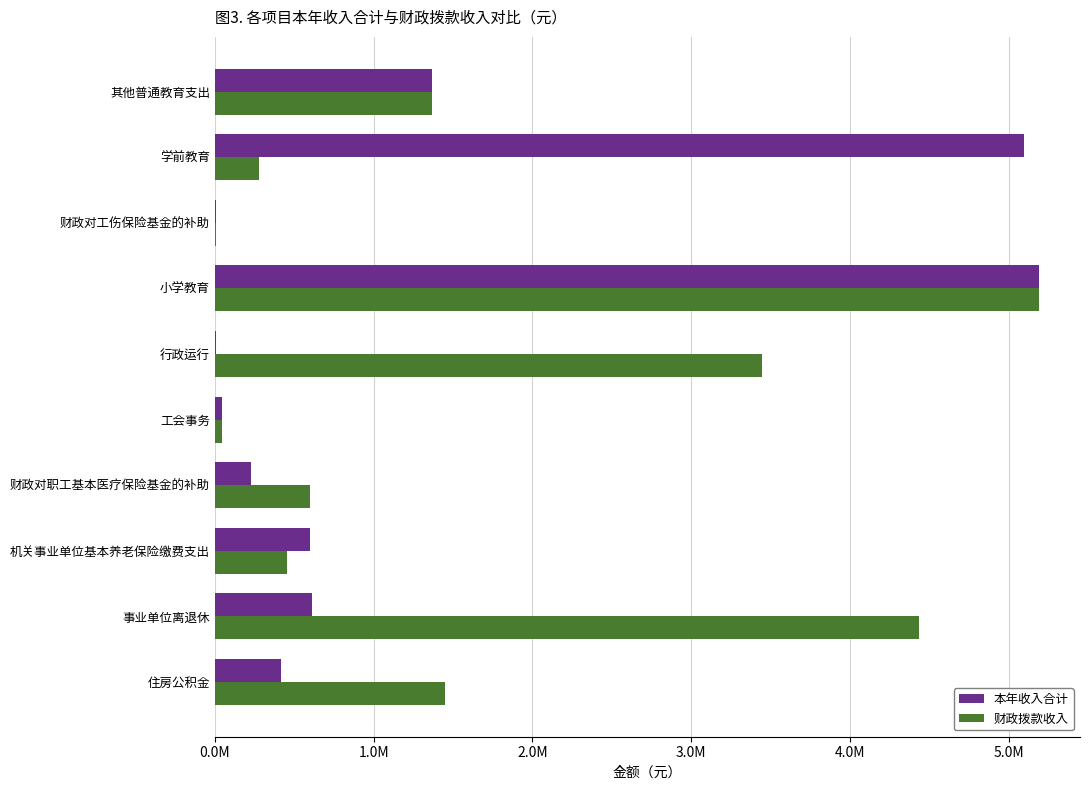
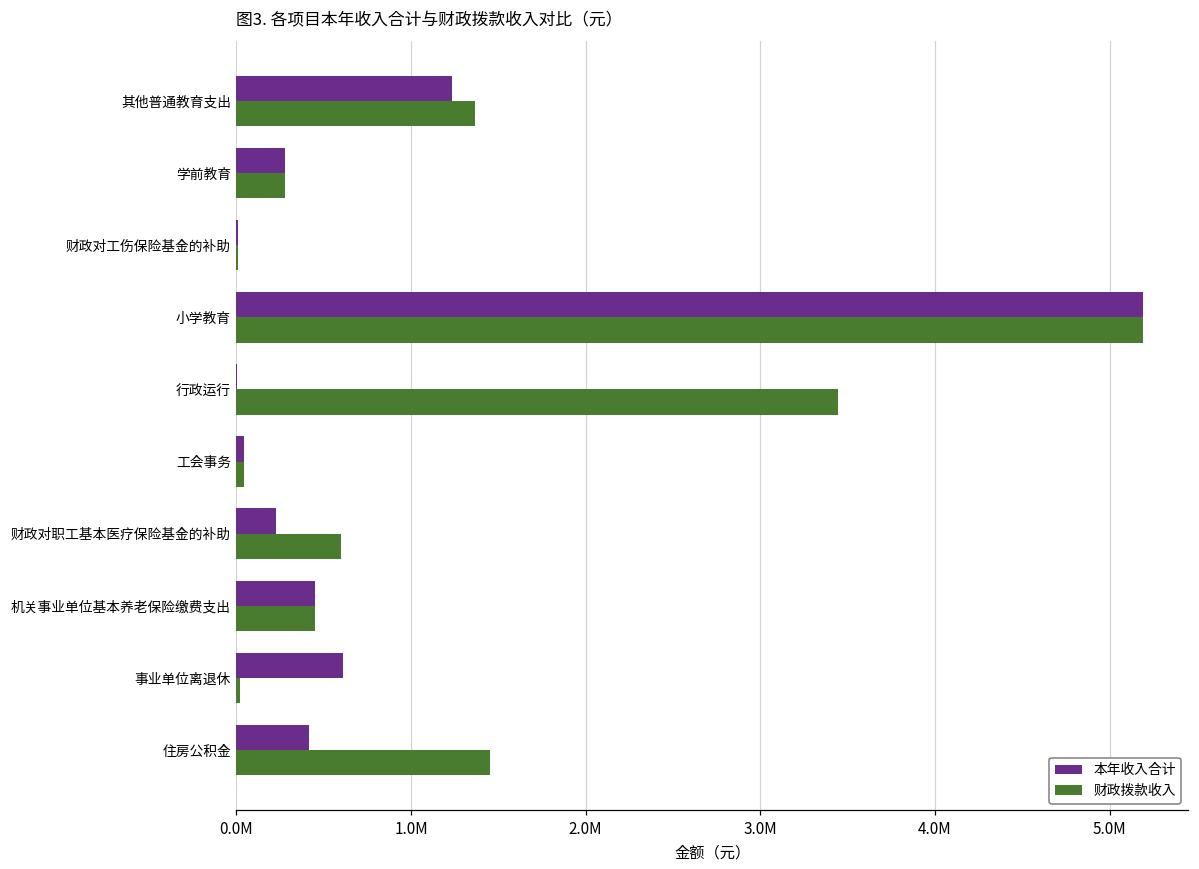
  {
    "本年收入合计": {
-     "其他普通教育支出": 1370000,
-     "学前教育": 5100000,
+     "其他普通教育支出": 1240000,
+     "学前教育": 280000,
      "小学教育": 5190000,
      "工会事务": 40000,
      "财政对职工基本医疗保险基金的补助": 220000,
-     "机关事业单位基本养老保险缴费支出": 600000,
+     "机关事业单位基本养老保险缴费支出": 450000,
      "事业单位离退休": 610000,
      "住房公积金": 420000
    },
    "财政拨款收入": {
      "其他普通教育支出": 1370000,
      "学前教育": 280000,
      "小学教育": 5190000,
      "行政运行": 3440000,
      "工会事务": 40000,
      "财政对职工基本医疗保险基金的补助": 600000,
      "机关事业单位基本养老保险缴费支出": 450000,
-     "事业单位离退休": 4440000,
+     "事业单位离退休": 20000,
      "住房公积金": 1450000
    }
  }
